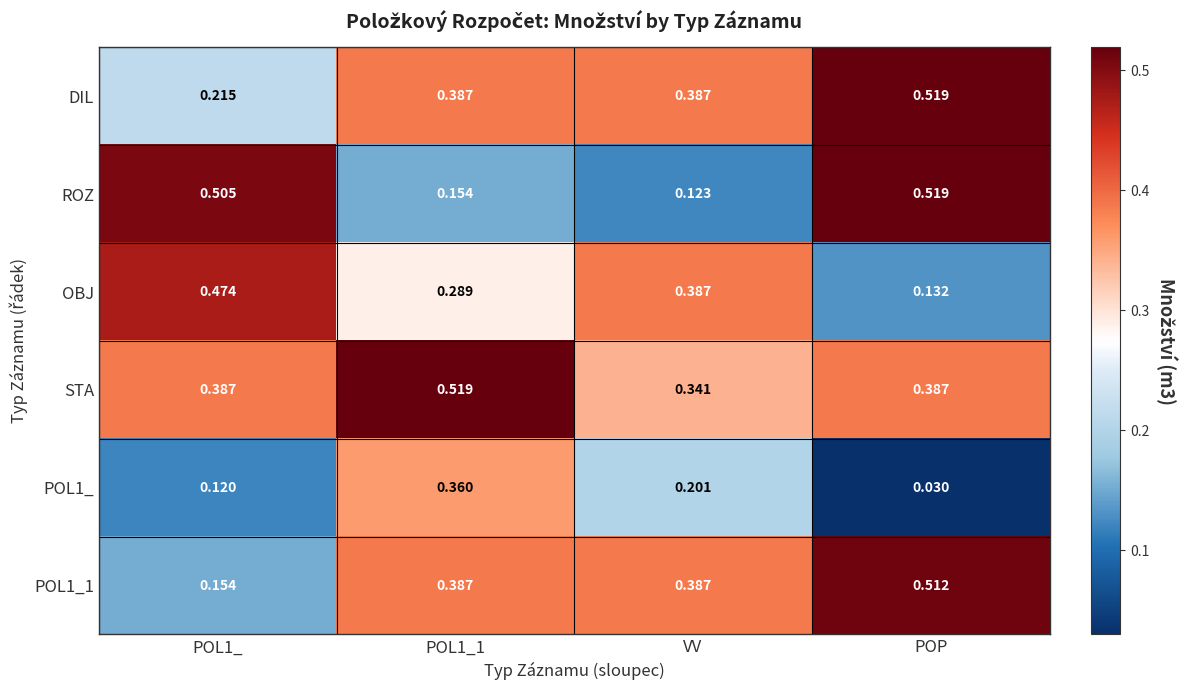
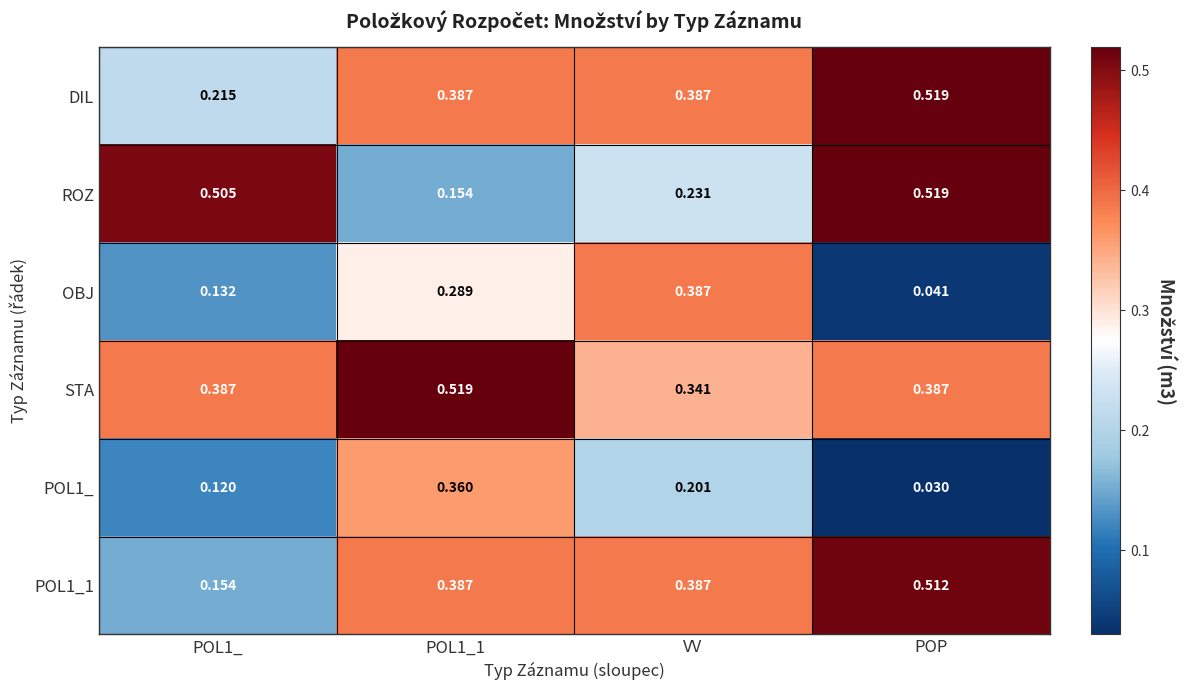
  {
    "DIL": {
      "POL1_": 0.215,
      "POL1_1": 0.387,
      "VV": 0.387,
      "POP": 0.519
    },
    "ROZ": {
      "POL1_": 0.505,
      "POL1_1": 0.154,
-     "VV": 0.123,
+     "VV": 0.231,
      "POP": 0.519
    },
    "OBJ": {
-     "POL1_": 0.474,
+     "POL1_": 0.132,
      "POL1_1": 0.289,
      "VV": 0.387,
-     "POP": 0.132
+     "POP": 0.041
    },
    "STA": {
      "POL1_": 0.387,
      "POL1_1": 0.519,
      "VV": 0.341,
      "POP": 0.387
    },
    "POL1_": {
      "POL1_": 0.120,
      "POL1_1": 0.360,
      "VV": 0.201,
      "POP": 0.030
    },
    "POL1_1": {
      "POL1_": 0.154,
      "POL1_1": 0.387,
      "VV": 0.387,
      "POP": 0.512
    }
  }
